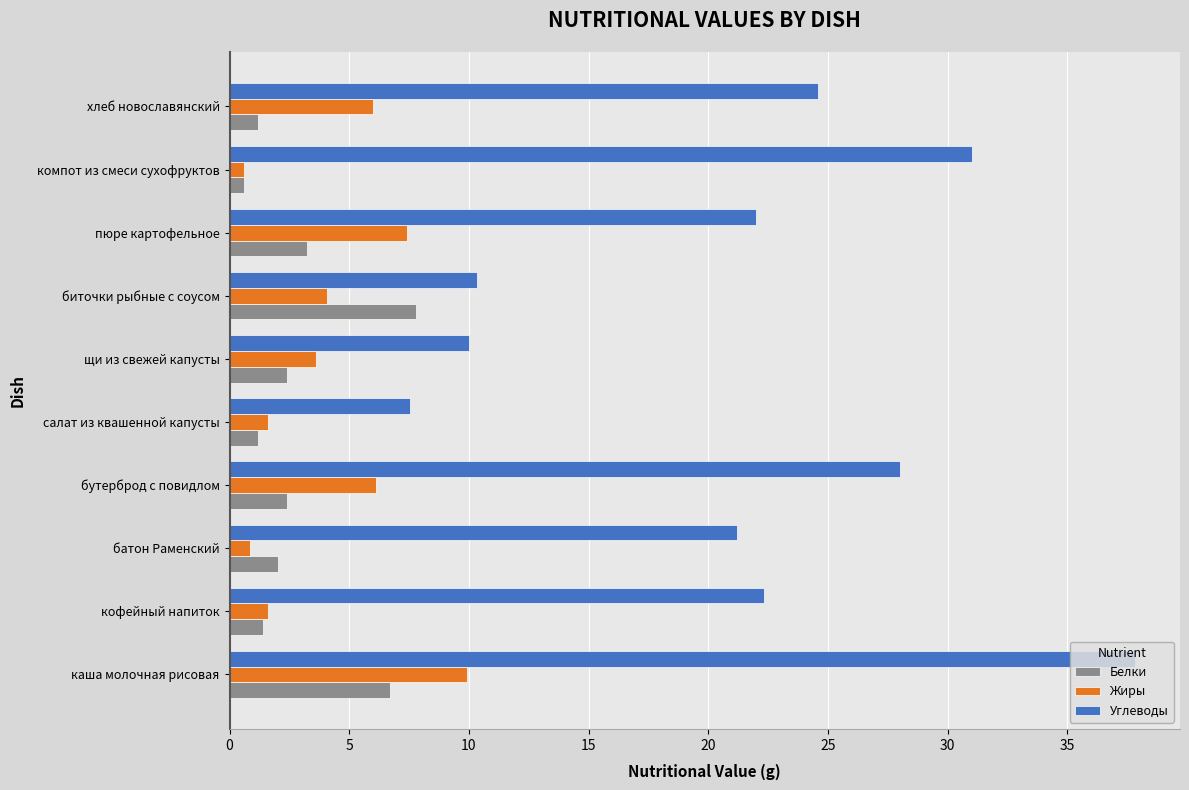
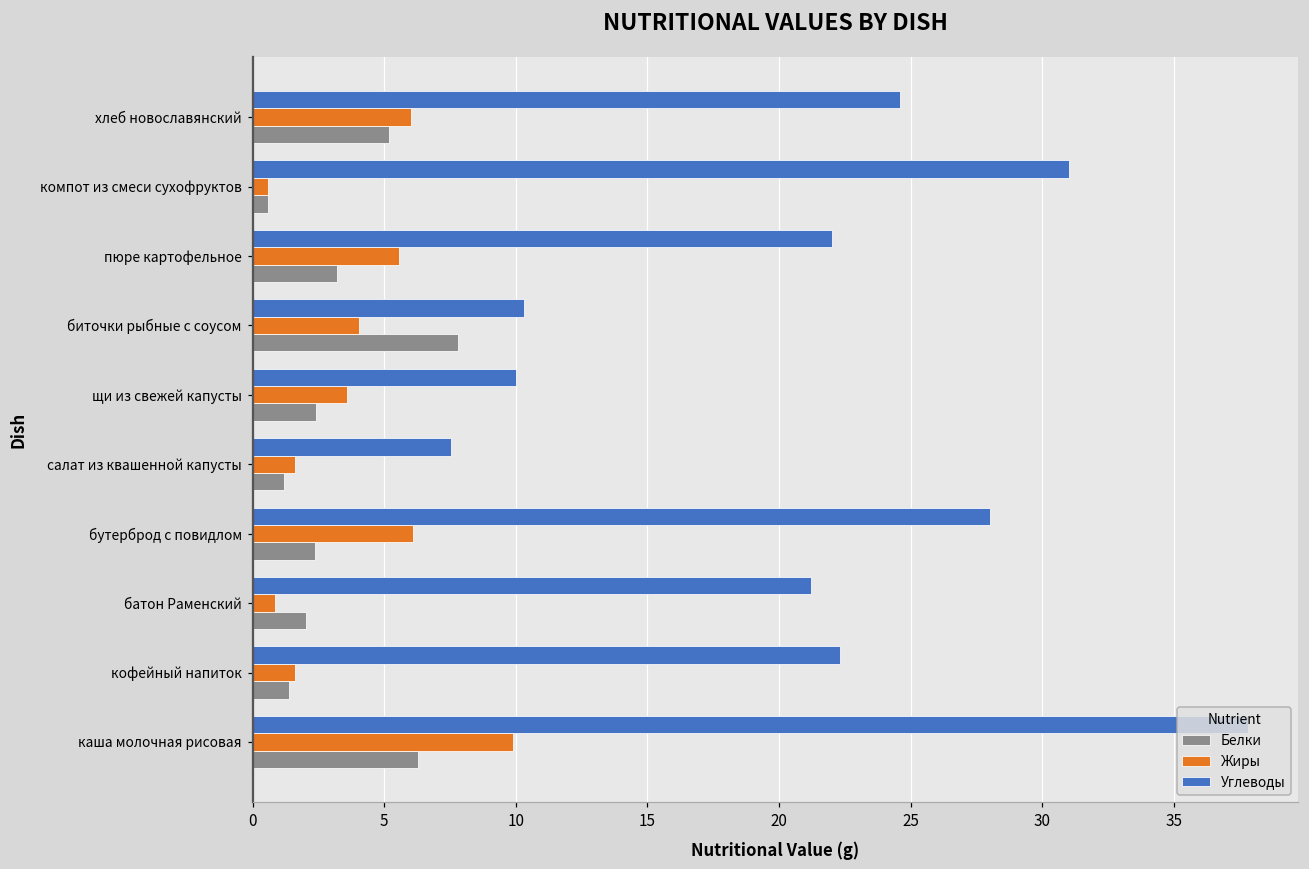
  {
    "Белки": {
-     "хлеб новославянский": 1.2,
+     "хлеб новославянский": 5.2,
      "компот из смеси сухофруктов": 0.6,
      "пюре картофельное": 3.2,
      "биточки рыбные с соусом": 7.8,
      "щи из свежей капусты": 2.4,
      "салат из квашенной капусты": 1.2,
      "бутерброд с повидлом": 2.4,
      "батон Раменский": 2.0,
      "кофейный напиток": 1.4,
-     "каша молочная рисовая": 6.7
+     "каша молочная рисовая": 6.3
    },
    "Жиры": {
      "хлеб новославянский": 6.0,
      "компот из смеси сухофруктов": 0.6,
-     "пюре картофельное": 7.4,
+     "пюре картофельное": 5.6,
      "биточки рыбные с соусом": 4.1,
      "щи из свежей капусты": 3.6,
      "салат из квашенной капусты": 1.6,
      "бутерброд с повидлом": 6.1,
      "батон Раменский": 0.8,
      "кофейный напиток": 1.6,
      "каша молочная рисовая": 9.9
    },
    "Углеводы": {
      "хлеб новославянский": 24.6,
      "компот из смеси сухофруктов": 31.0,
      "пюре картофельное": 22.0,
      "биточки рыбные с соусом": 10.3,
      "щи из свежей капусты": 10.0,
      "салат из квашенной капусты": 7.6,
      "бутерброд с повидлом": 28.0,
      "батон Раменский": 21.2,
      "кофейный напиток": 22.3
    }
  }
